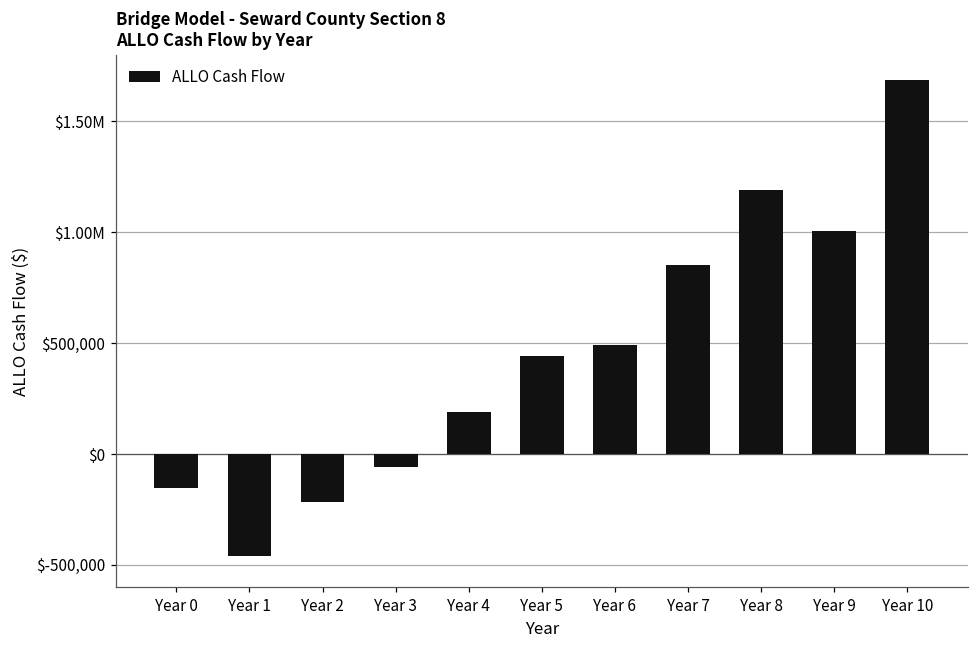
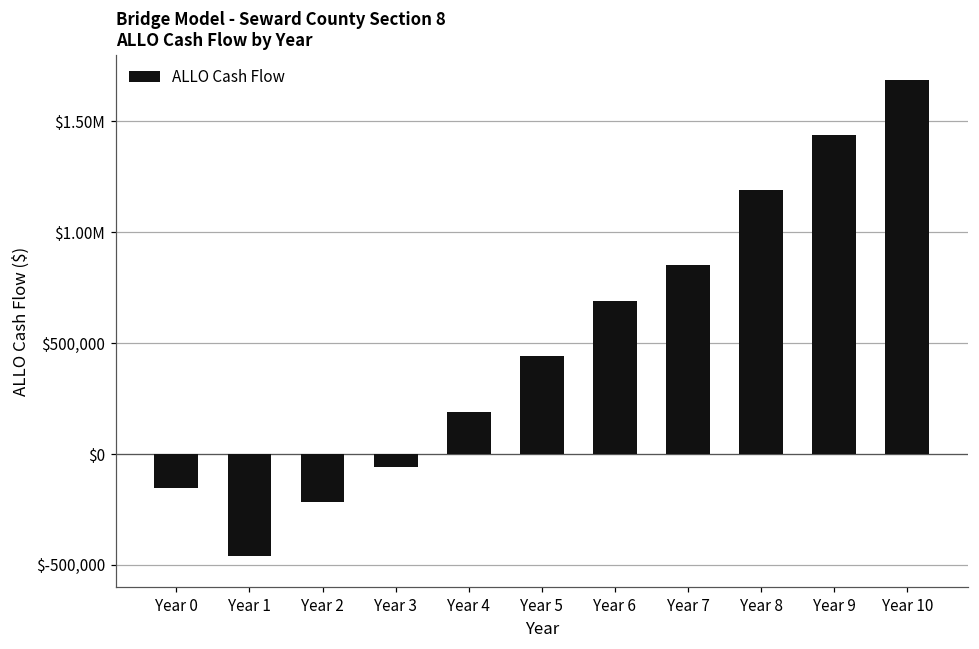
  {
    "Year 0": "$-160,000",
    "Year 1": "$-460,000",
    "Year 2": "$-210,000",
    "Year 3": "$-60,000",
    "Year 4": "$190,000",
    "Year 5": "$440,000",
-   "Year 6": "$490,000",
+   "Year 6": "$690,000",
    "Year 7": "$850,000",
    "Year 8": "$1,190,000",
-   "Year 9": "$1,010,000",
+   "Year 9": "$1,440,000",
    "Year 10": "$1,690,000"
  }
